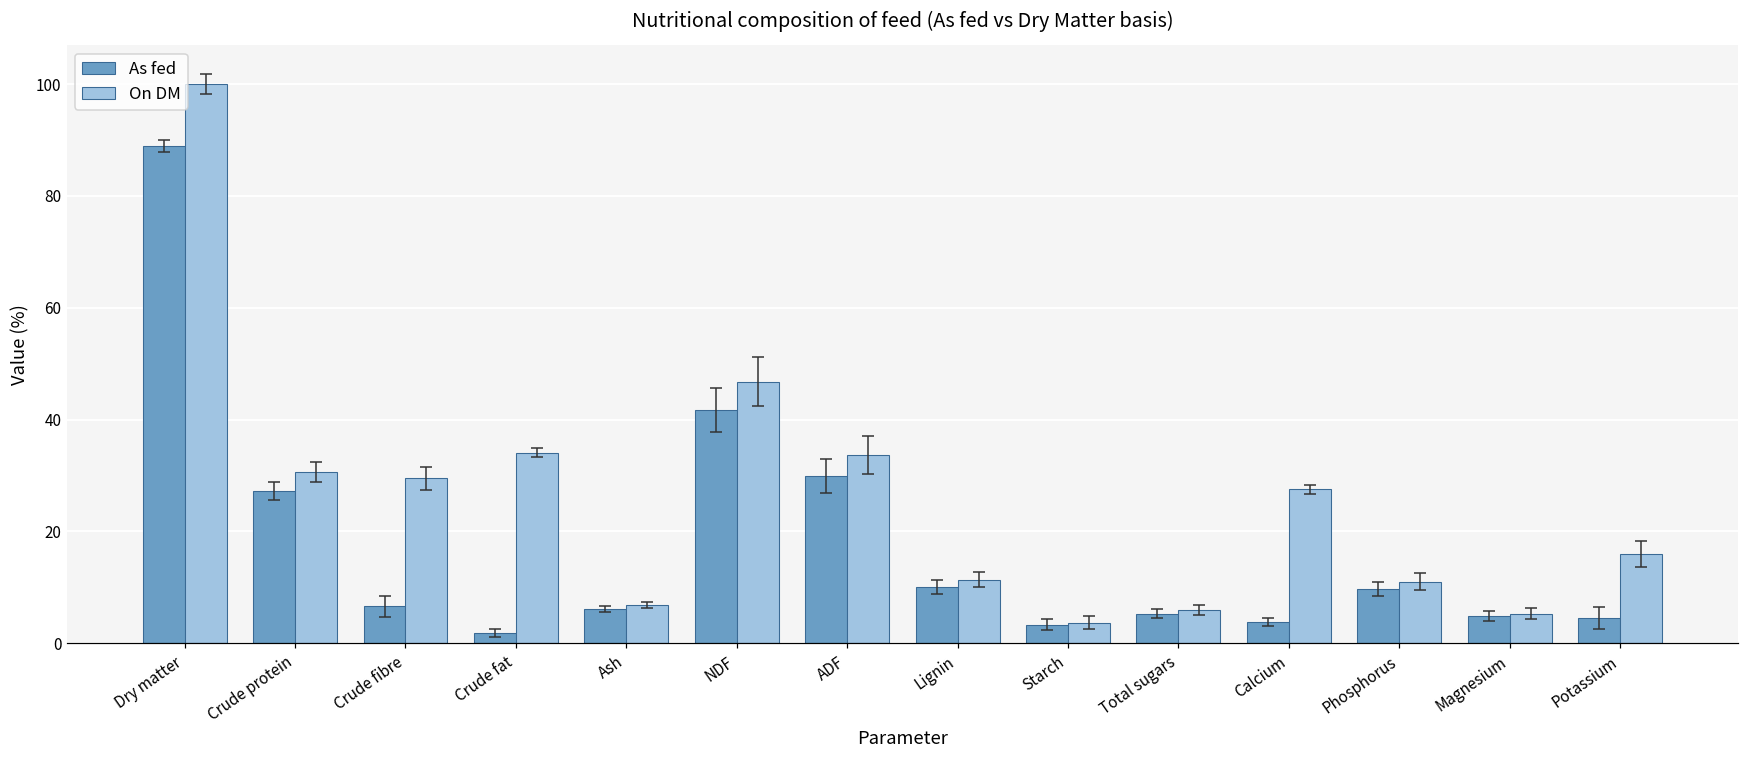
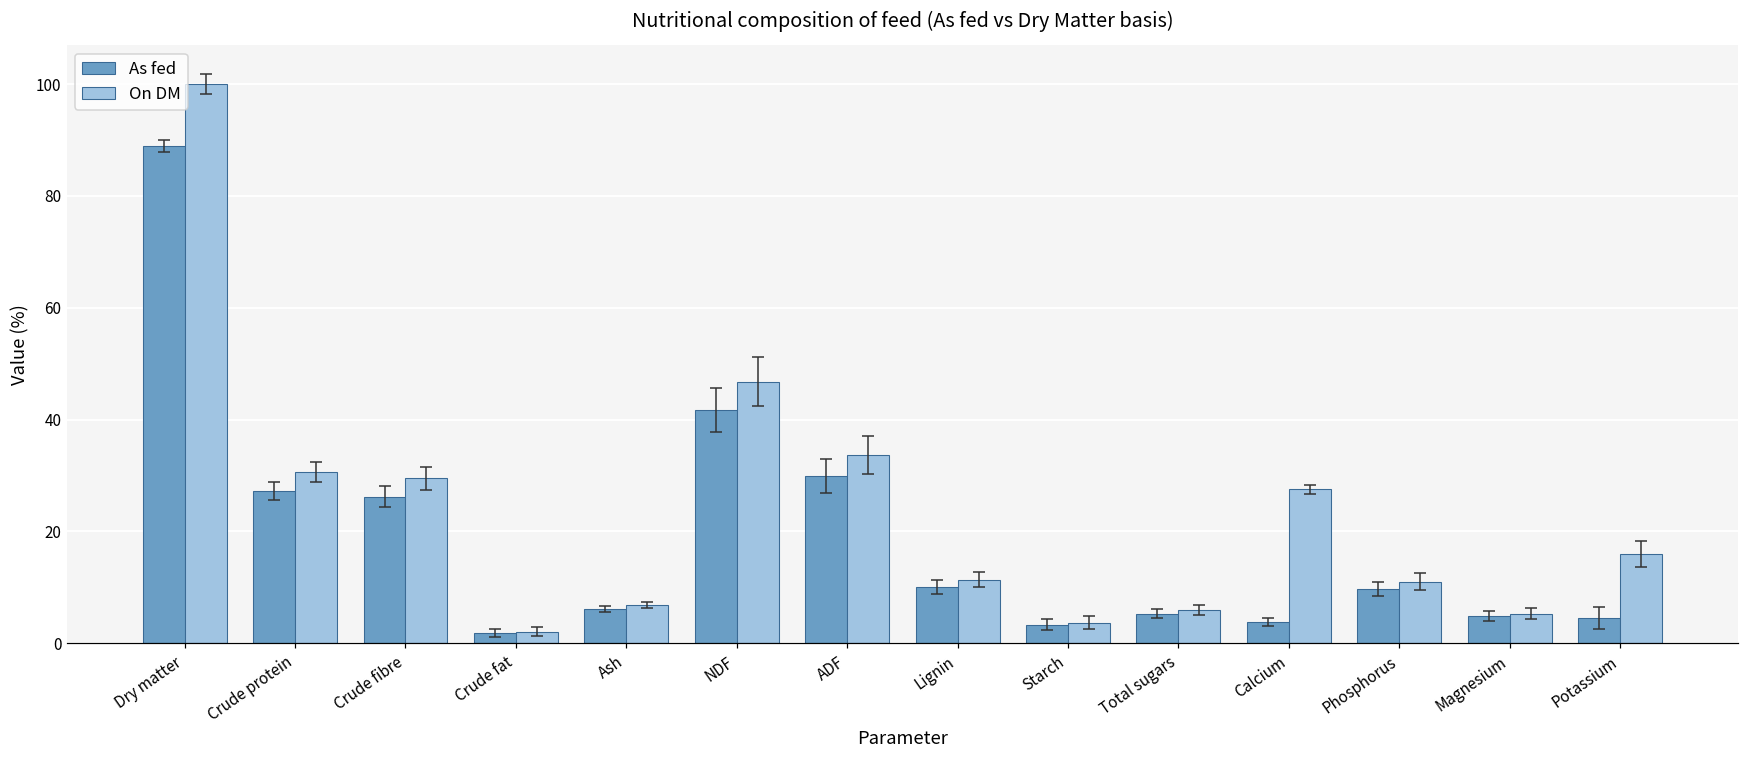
  {
    "As fed": {
      "Dry matter": 89,
      "Crude protein": 27,
-     "Crude fibre": 7,
+     "Crude fibre": 26,
      "Crude fat": 2,
      "Ash": 6,
      "NDF": 42,
      "ADF": 30,
      "Lignin": 10,
      "Starch": 3,
      "Total sugars": 5,
      "Calcium": 4,
      "Phosphorus": 10,
      "Magnesium": 5,
      "Potassium": 5
    },
    "On DM": {
      "Dry matter": 100,
      "Crude protein": 31,
      "Crude fibre": 30,
-     "Crude fat": 34,
+     "Crude fat": 2,
      "Ash": 7,
      "NDF": 47,
      "ADF": 34,
      "Lignin": 11,
      "Starch": 4,
      "Total sugars": 6,
      "Calcium": 28,
      "Phosphorus": 11,
      "Magnesium": 5,
      "Potassium": 16
    }
  }
